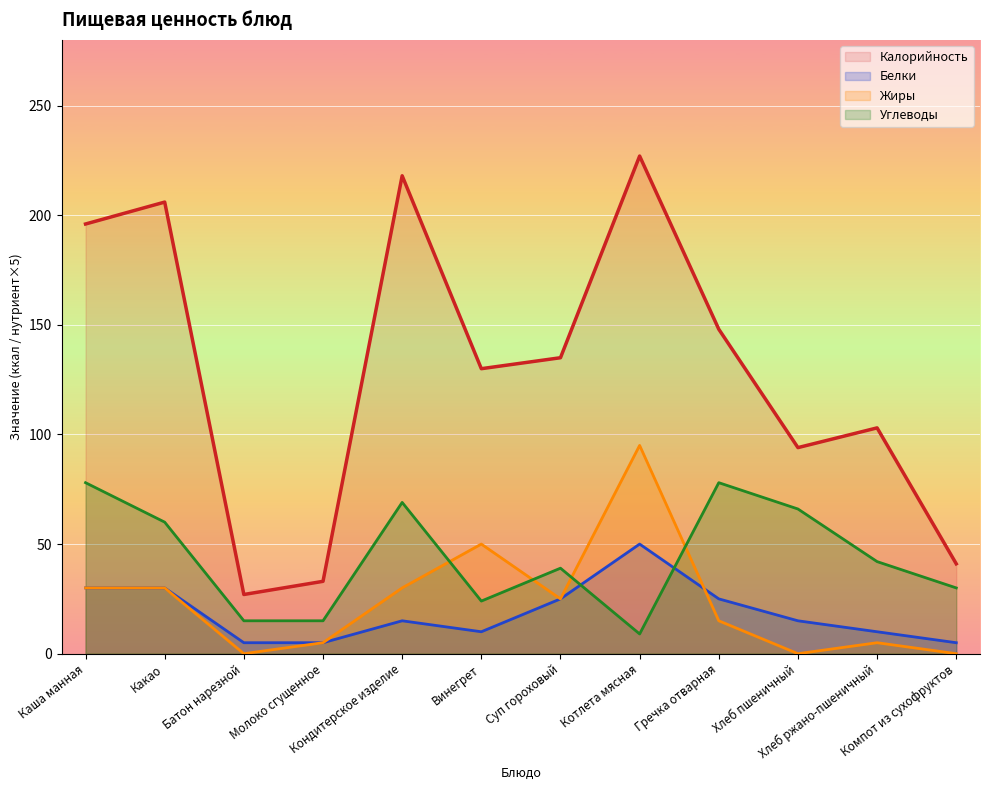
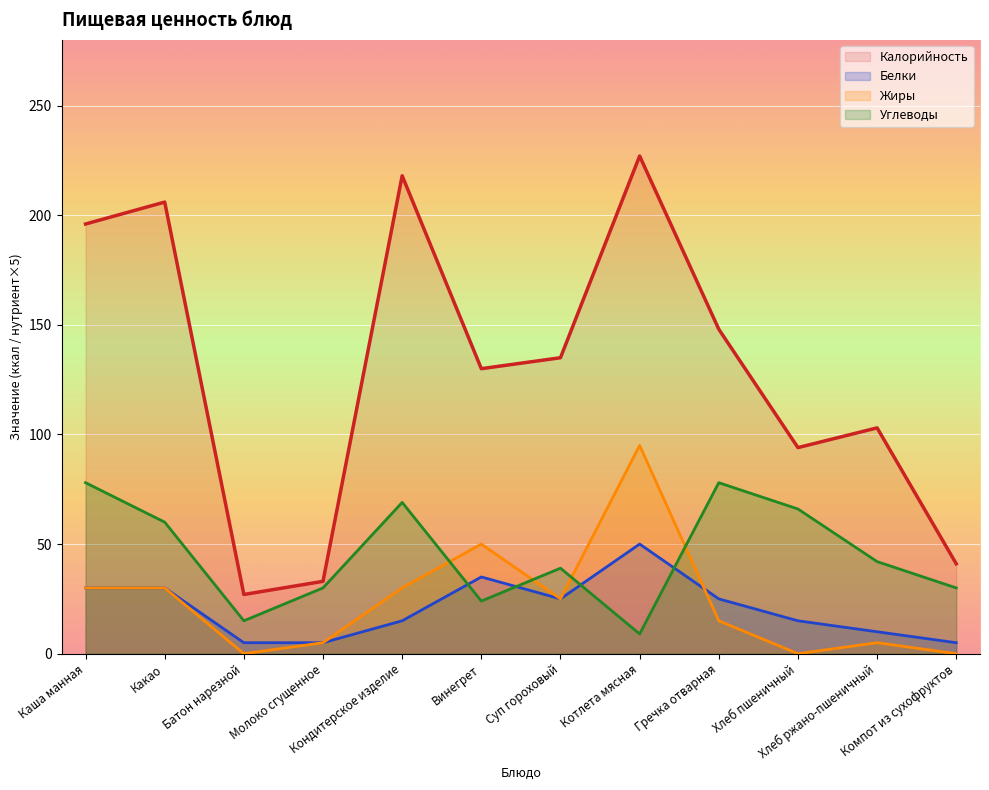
  {
    "Белки": {
      "Батон нарезной": 5,
      "Кондитерское изделие": 15,
-     "Винегрет": 10,
+     "Винегрет": 35,
      "Котлета мясная": 50,
      "Гречка отварная": 25,
      "Хлеб пшеничный": 15,
      "Хлеб ржано-пшеничный": 10,
      "Компот из сухофруктов": 5
    },
    "Углеводы": {
      "Каша манная": 78,
      "Какао": 60,
      "Батон нарезной": 15,
-     "Молоко сгущенное": 15,
+     "Молоко сгущенное": 30,
      "Кондитерское изделие": 69,
      "Винегрет": 24,
      "Суп гороховый": 39,
      "Котлета мясная": 9,
      "Гречка отварная": 78,
      "Хлеб пшеничный": 66,
      "Хлеб ржано-пшеничный": 42,
      "Компот из сухофруктов": 30
    }
  }
